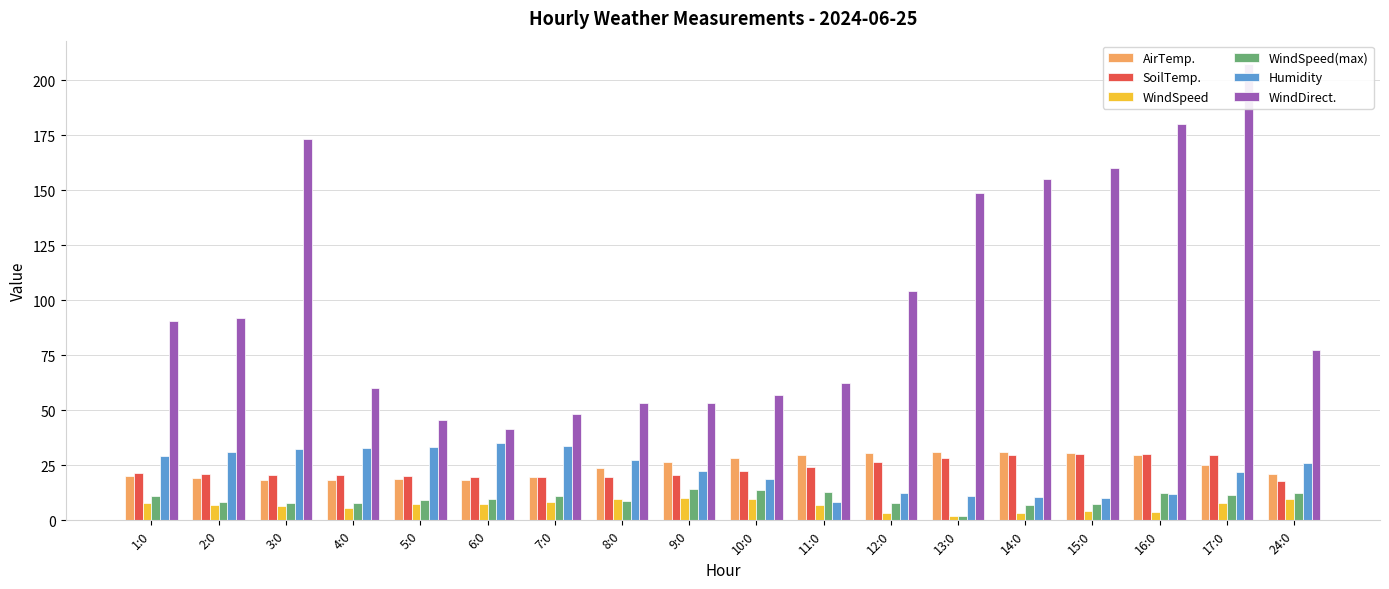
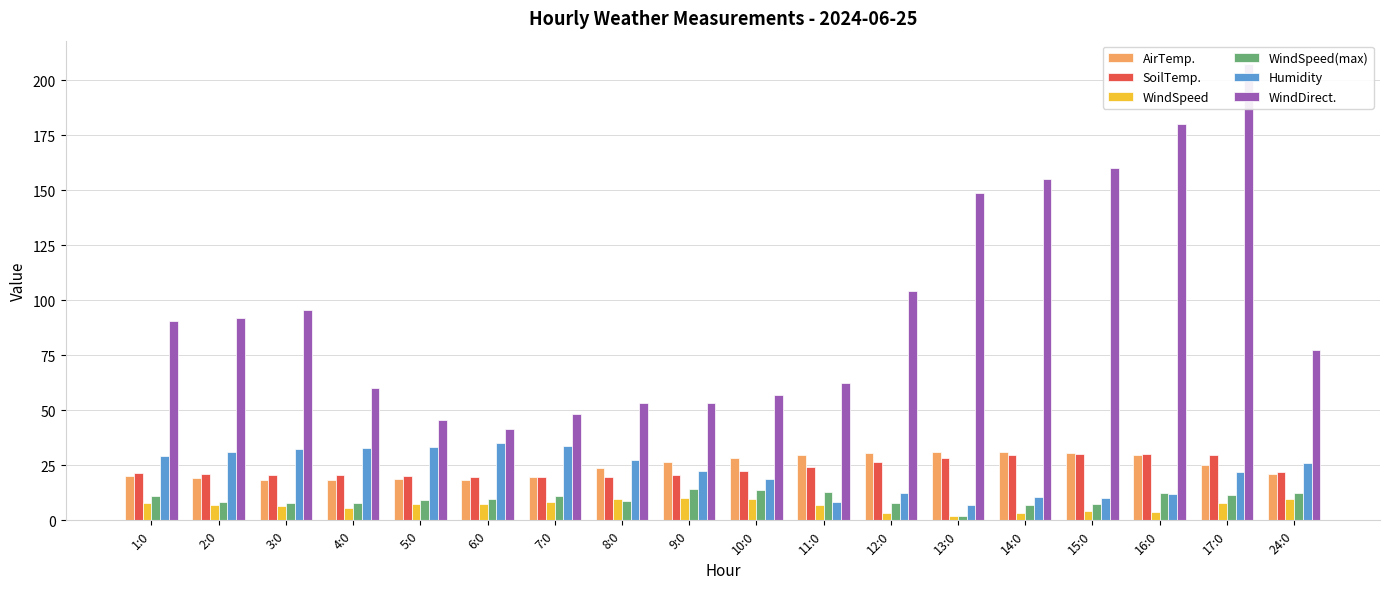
  {
    "SoilTemp.": {
      "1:0": 21,
      "2:0": 21,
      "3:0": 21,
      "4:0": 20,
      "5:0": 20,
      "6:0": 20,
      "7:0": 20,
      "8:0": 20,
      "9:0": 21,
      "10:0": 22,
      "11:0": 24,
      "12:0": 26,
      "13:0": 28,
      "14:0": 30,
      "15:0": 30,
      "16:0": 30,
      "17:0": 30,
-     "24:0": 18
+     "24:0": 22
    },
    "WindSpeed(max)": {
      "1:0": 11,
      "2:0": 8,
      "3:0": 8,
      "4:0": 8,
      "5:0": 9,
      "6:0": 10,
      "7:0": 11,
      "8:0": 9,
      "9:0": 14,
      "10:0": 14,
      "11:0": 13,
      "12:0": 8,
      "13:0": 2,
      "14:0": 7,
      "15:0": 7,
      "16:0": 13,
      "17:0": 11,
      "24:0": 13
    },
    "Humidity": {
      "1:0": 29,
      "2:0": 31,
      "3:0": 32,
      "4:0": 33,
      "5:0": 33,
      "6:0": 35,
      "7:0": 34,
      "8:0": 27,
      "9:0": 23,
      "10:0": 19,
      "11:0": 9,
      "12:0": 13,
-     "13:0": 11,
+     "13:0": 7,
      "14:0": 11,
      "15:0": 10,
      "16:0": 12,
      "17:0": 22,
      "24:0": 26
    },
    "WindDirect.": {
      "1:0": 91,
      "2:0": 92,
-     "3:0": 173,
+     "3:0": 96,
      "4:0": 60,
      "5:0": 46,
      "6:0": 42,
      "7:0": 48,
      "8:0": 53,
      "9:0": 53,
      "10:0": 57,
      "11:0": 62,
      "12:0": 104,
      "13:0": 149,
      "14:0": 155,
      "15:0": 160,
      "16:0": 180,
      "24:0": 77
    }
  }
